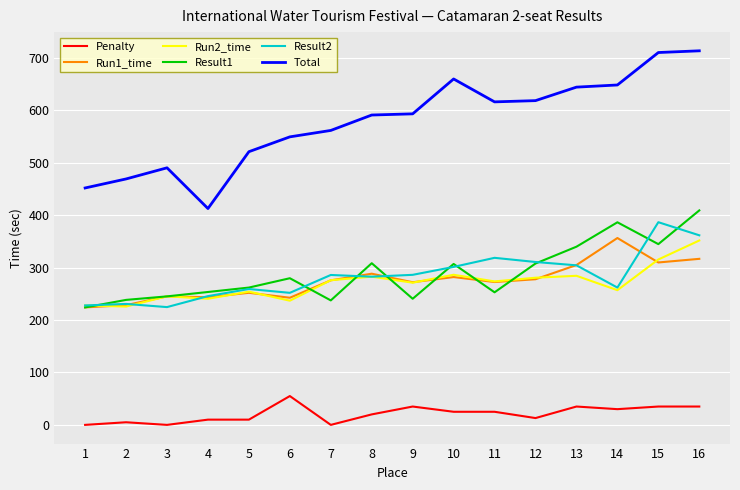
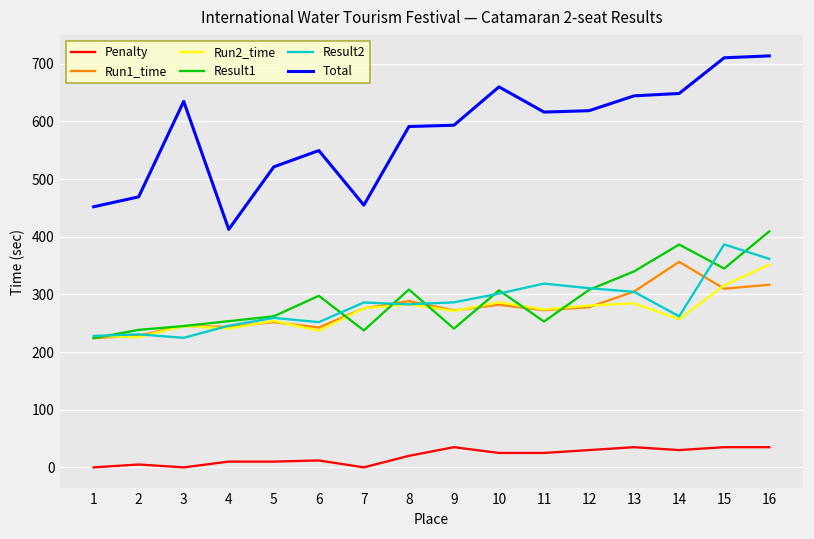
  {
    "Penalty": {
      "1": 0,
      "2": 10,
      "3": 0,
      "4": 10,
      "5": 10,
-     "6": 60,
+     "6": 10,
      "7": 0,
      "8": 20,
      "9": 40,
      "10": 30,
      "11": 30,
-     "12": 10,
+     "12": 30,
      "13": 40,
      "14": 30,
      "15": 40,
      "16": 40
    },
    "Run1_time": {
      "6": 240,
      "8": 290,
      "14": 360,
      "15": 310,
      "16": 320
    },
    "Run2_time": {
      "6": 240,
      "13": 280,
      "14": 260,
      "15": 320,
      "16": 350
    },
    "Result1": {
      "2": 240,
      "4": 250,
-     "6": 280,
+     "6": 300,
      "7": 240,
      "8": 310,
      "9": 240,
      "10": 310,
      "11": 250,
      "13": 340,
      "14": 390,
      "15": 340,
      "16": 410
    },
    "Result2": {
      "3": 220,
      "6": 250,
      "7": 290,
      "9": 290,
      "10": 300,
      "11": 320,
      "14": 260,
      "15": 390,
      "16": 360
    },
    "Total": {
      "1": 450,
      "2": 470,
-     "3": 490,
+     "3": 630,
      "4": 410,
      "5": 520,
      "6": 550,
-     "7": 560,
+     "7": 450,
      "8": 590,
      "9": 590,
      "10": 660,
      "11": 620,
      "12": 620,
      "13": 640,
      "14": 650,
      "15": 710,
      "16": 710
    }
  }
